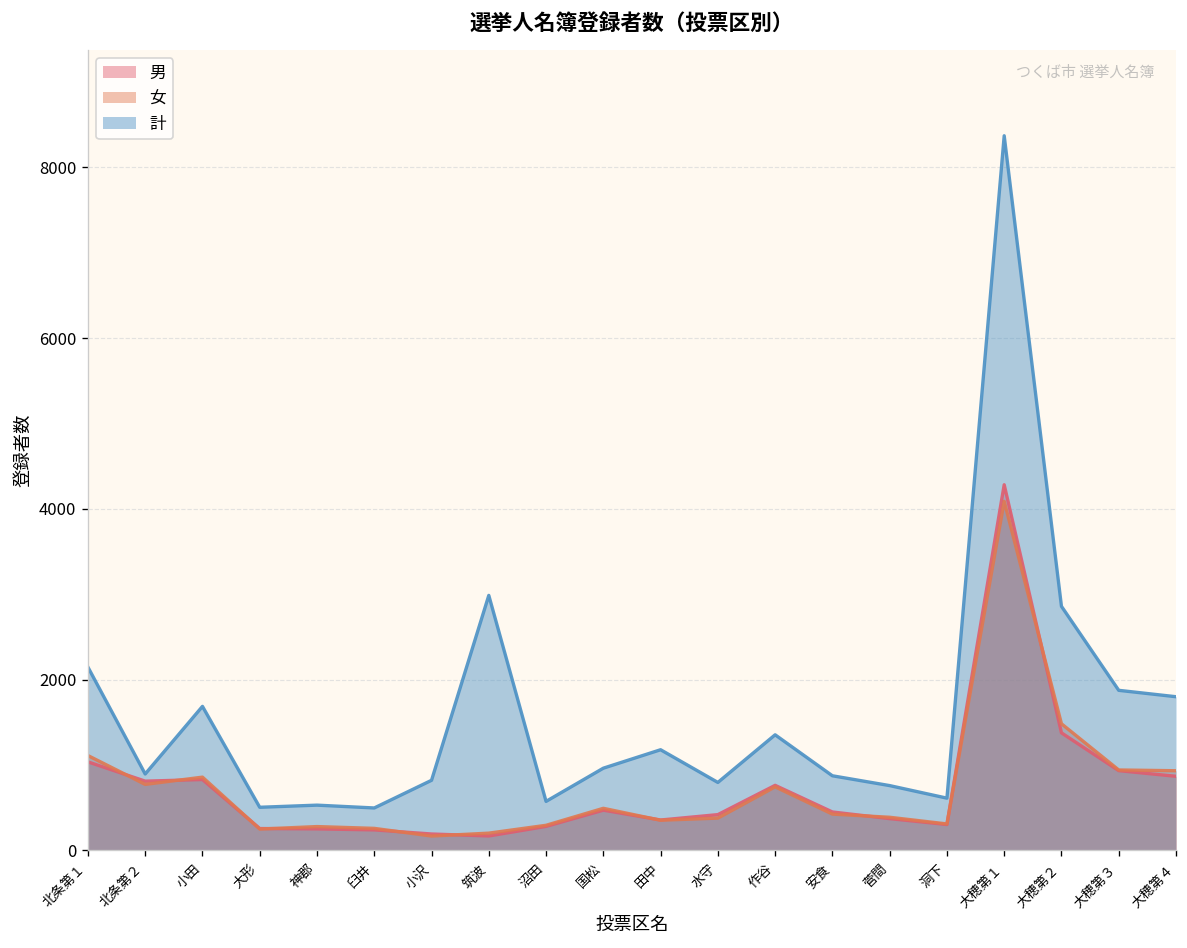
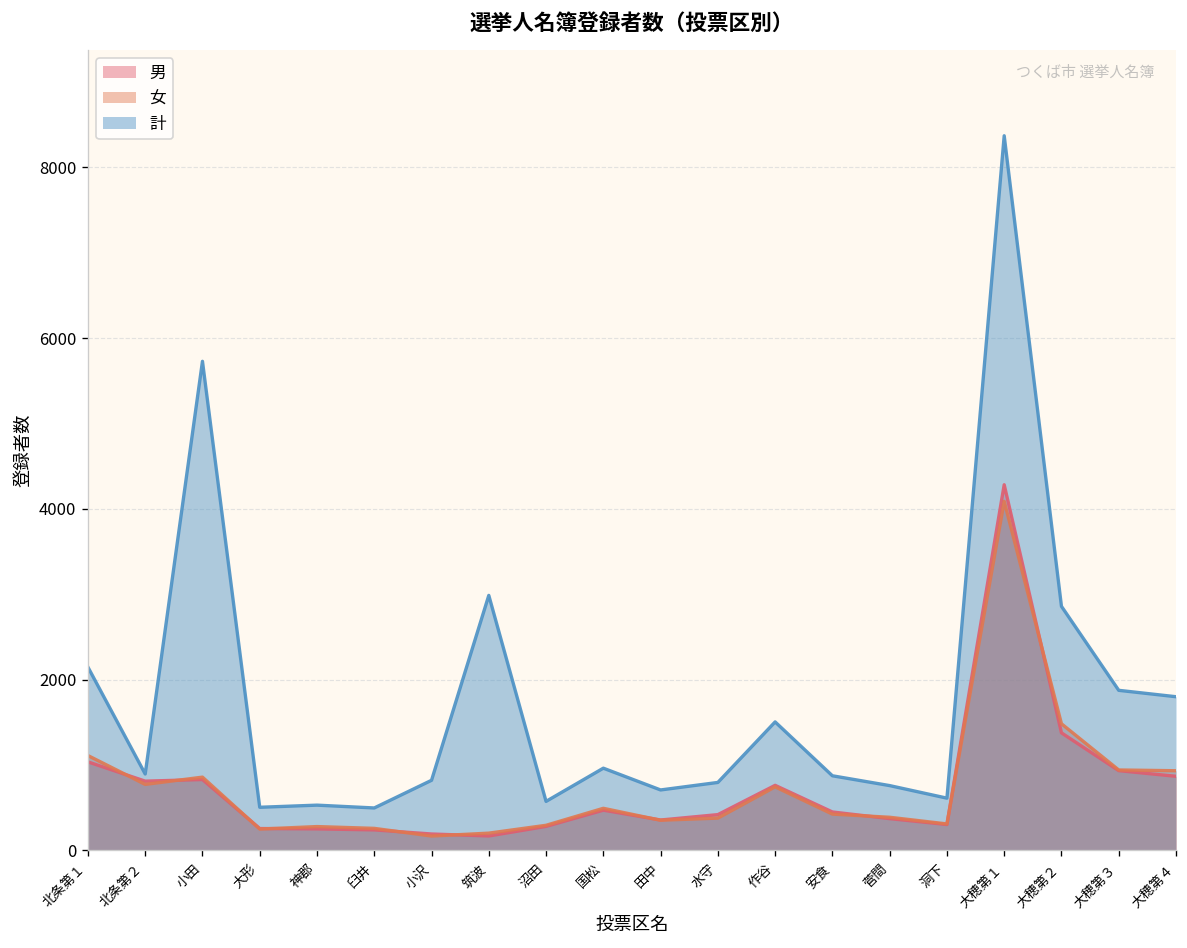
  {
    "計": {
      "北条第１": 2100,
      "北条第２": 900,
-     "小田": 1700,
+     "小田": 5700,
      "大形": 500,
      "神郡": 500,
      "臼井": 500,
      "小沢": 800,
      "筑波": 3000,
      "沼田": 600,
      "国松": 1000,
-     "田中": 1200,
+     "田中": 700,
      "水守": 800,
-     "作谷": 1400,
+     "作谷": 1500,
      "安食": 900,
      "菅間": 800,
      "洞下": 600,
      "大穂第１": 8400,
      "大穂第２": 2900,
      "大穂第３": 1900,
      "大穂第４": 1800
    }
  }
